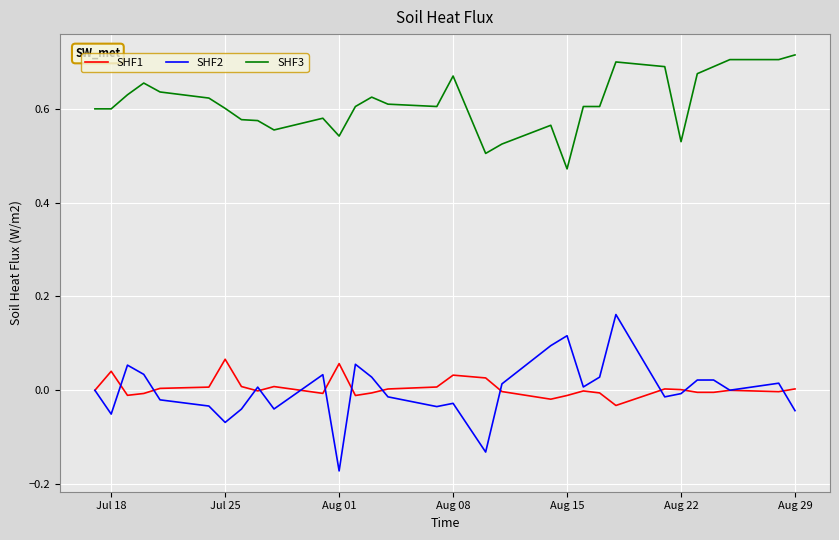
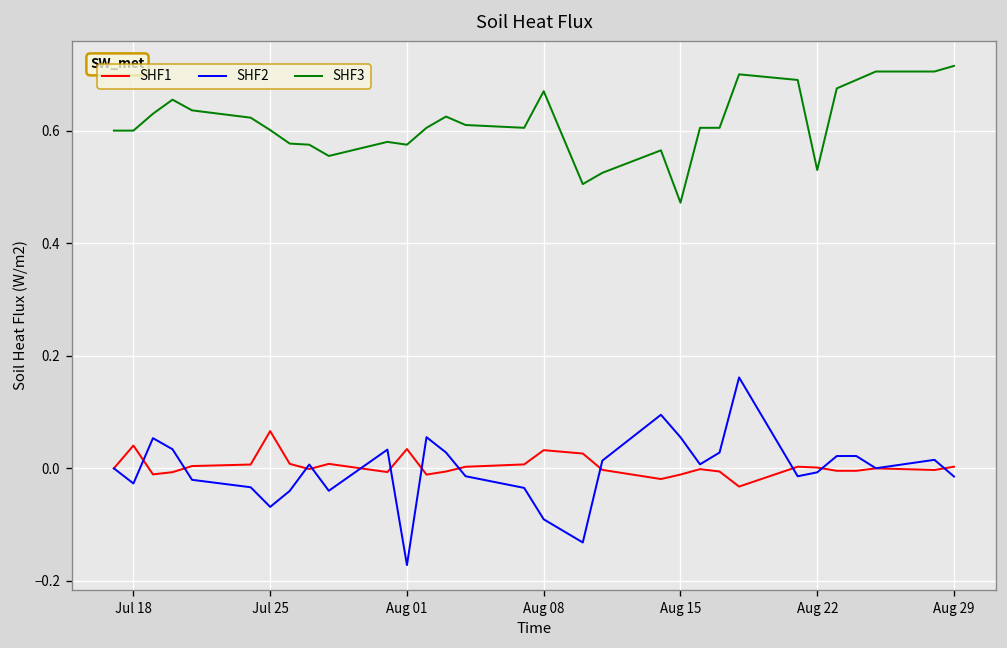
  {
    "SHF1": {
      "Jul 18": 0.04,
      "Jul 25": 0.07,
-     "Aug 01": 0.06,
+     "Aug 01": 0.03,
      "Aug 08": 0.03,
      "Aug 15": -0.01,
      "Aug 22": 0.00,
      "Aug 29": 0.00
    },
    "SHF2": {
-     "Jul 18": -0.05,
+     "Jul 18": -0.03,
      "Jul 25": -0.07,
      "Aug 01": -0.17,
-     "Aug 08": -0.03,
-     "Aug 15": 0.12,
+     "Aug 08": -0.09,
+     "Aug 15": 0.06,
      "Aug 22": -0.01,
-     "Aug 29": -0.04
+     "Aug 29": -0.01
    },
    "SHF3": {
      "Jul 18": 0.60,
      "Jul 25": 0.60,
-     "Aug 01": 0.54,
+     "Aug 01": 0.58,
      "Aug 08": 0.67,
      "Aug 15": 0.47,
      "Aug 22": 0.53,
      "Aug 29": 0.72
    }
  }
